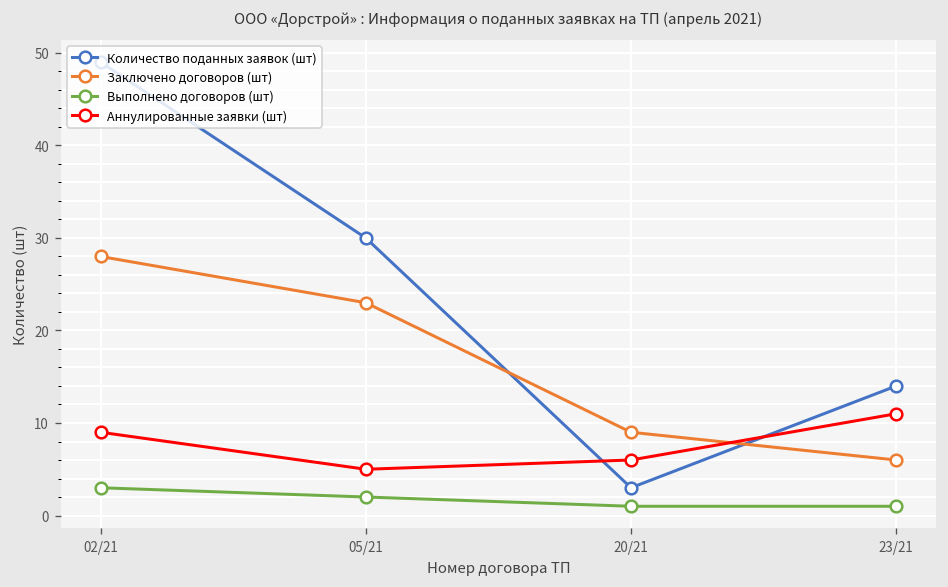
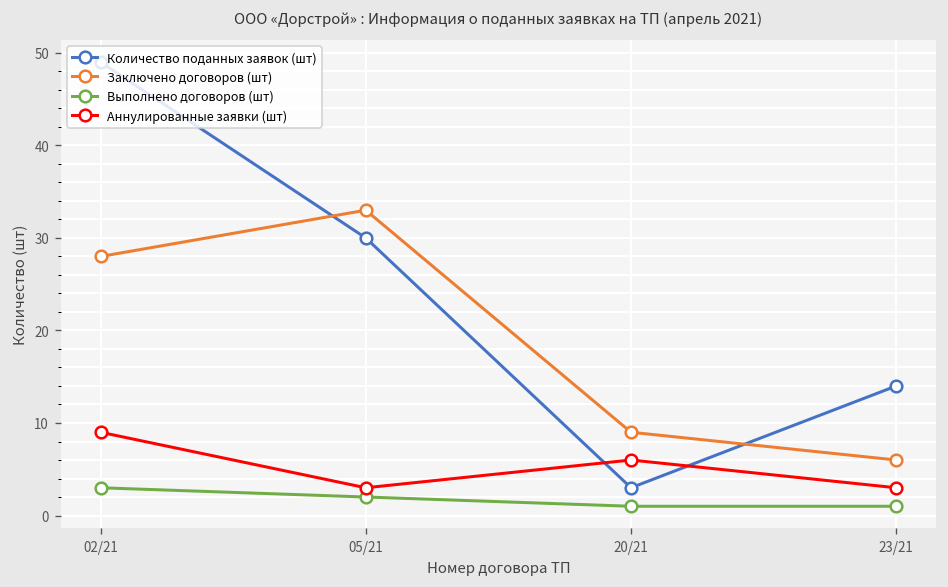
  {
    "Количество поданных заявок (шт)": {
      "05/21": 30,
      "20/21": 3,
      "23/21": 14
    },
    "Заключено договоров (шт)": {
      "02/21": 28,
-     "05/21": 23,
+     "05/21": 33,
      "20/21": 9,
      "23/21": 6
    },
    "Выполнено договоров (шт)": {
      "02/21": 3,
      "05/21": 2,
      "20/21": 1,
      "23/21": 1
    },
    "Аннулированные заявки (шт)": {
      "02/21": 9,
-     "05/21": 5,
+     "05/21": 3,
      "20/21": 6,
-     "23/21": 11
+     "23/21": 3
    }
  }
